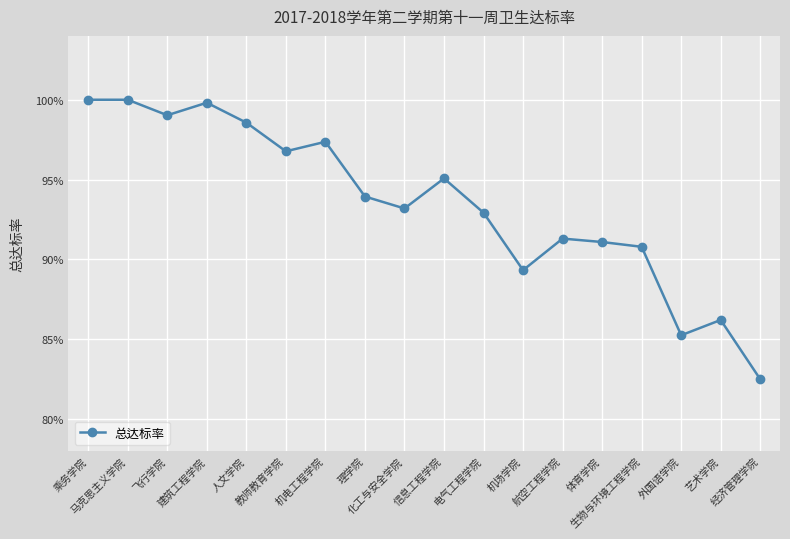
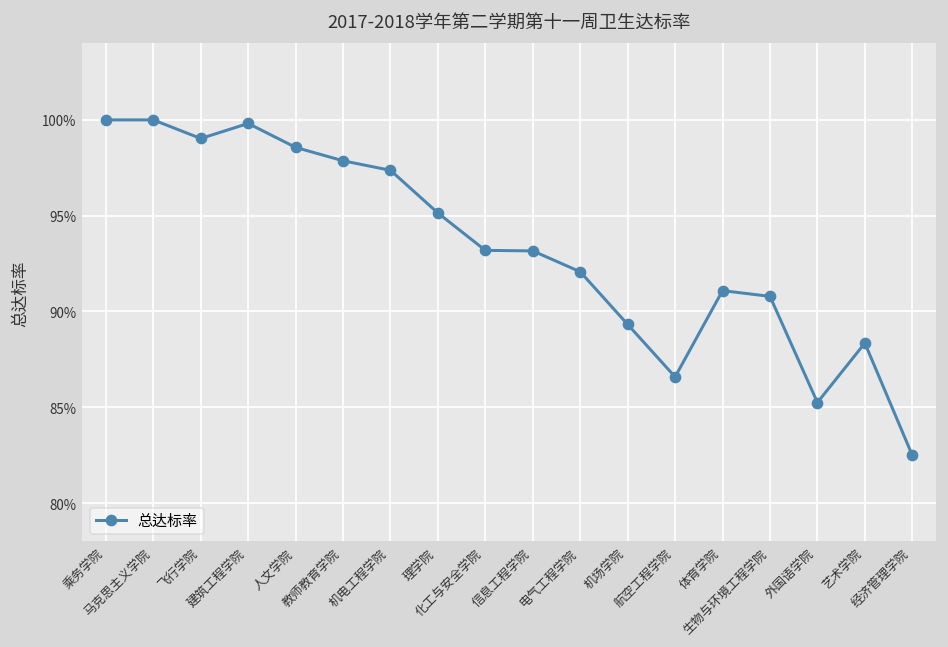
  {
    "乘务学院": "100.0%",
    "马克思主义学院": "100.0%",
    "飞行学院": "99.0%",
    "建筑工程学院": "99.8%",
    "人文学院": "98.6%",
-   "教师教育学院": "96.8%",
+   "教师教育学院": "97.9%",
    "机电工程学院": "97.4%",
-   "理学院": "93.9%",
+   "理学院": "95.1%",
    "化工与安全学院": "93.2%",
-   "信息工程学院": "95.1%",
-   "电气工程学院": "92.9%",
+   "信息工程学院": "93.2%",
+   "电气工程学院": "92.1%",
    "机场学院": "89.3%",
-   "航空工程学院": "91.3%",
+   "航空工程学院": "86.6%",
    "体育学院": "91.1%",
    "生物与环境工程学院": "90.8%",
    "外国语学院": "85.2%",
-   "艺术学院": "86.2%",
+   "艺术学院": "88.4%",
    "经济管理学院": "82.5%"
  }
